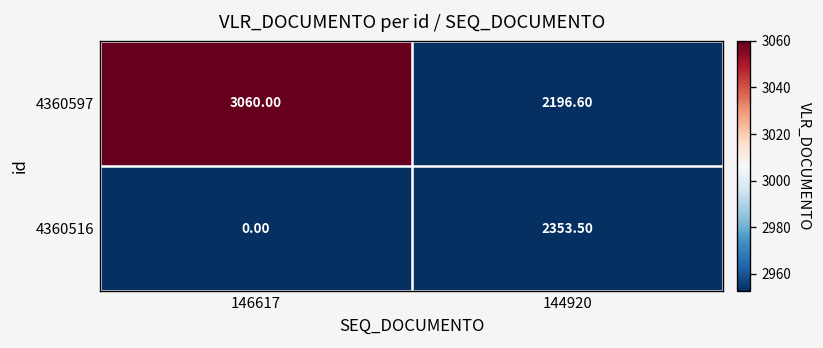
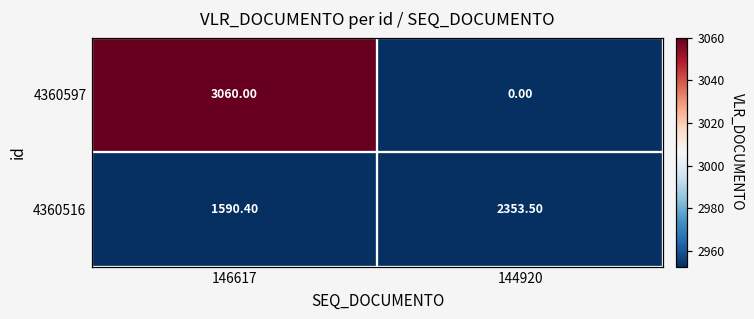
  {
    "4360597": {
      "146617": 3060.00,
-     "144920": 2196.60
+     "144920": 0.00
    },
    "4360516": {
-     "146617": 0.00,
+     "146617": 1590.40,
      "144920": 2353.50
    }
  }
